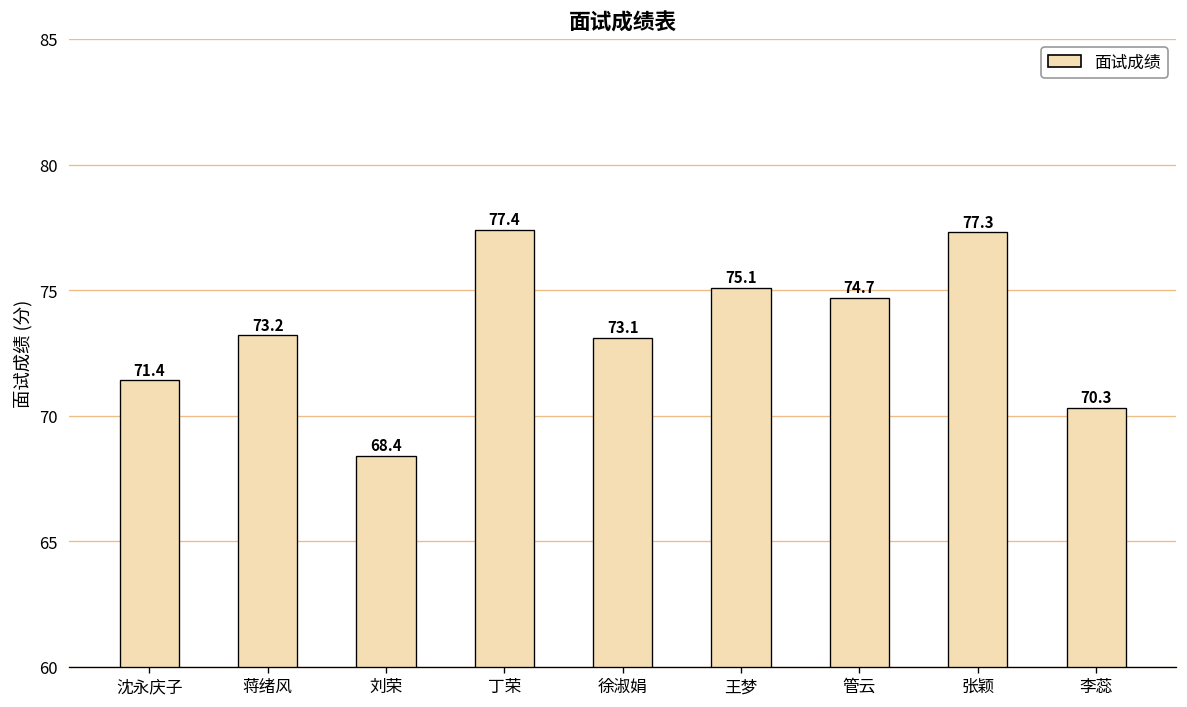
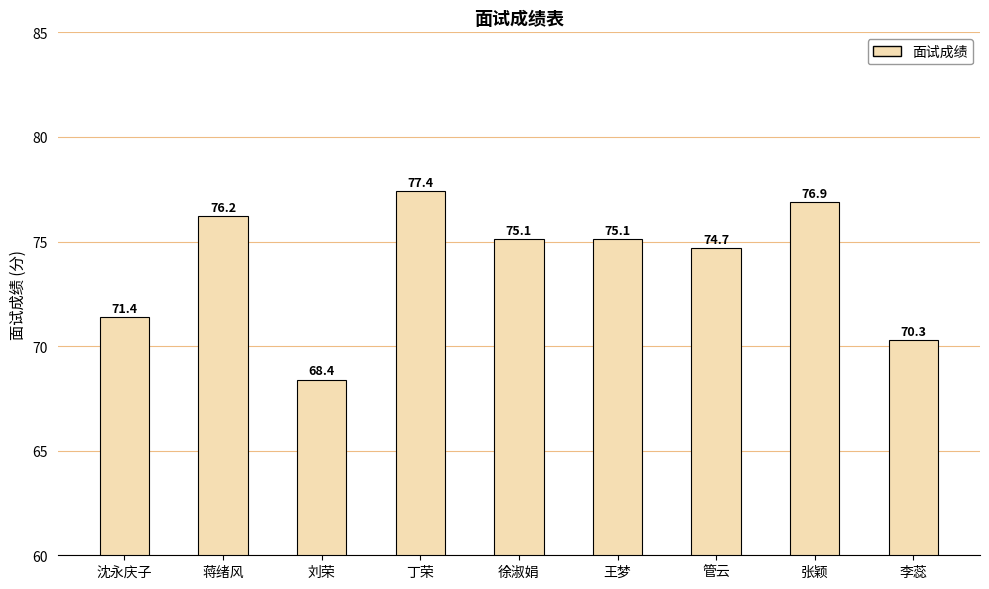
  {
    "沈永庆子": 71.4,
-   "蒋绪风": 73.2,
+   "蒋绪风": 76.2,
    "刘荣": 68.4,
    "丁荣": 77.4,
-   "徐淑娟": 73.1,
+   "徐淑娟": 75.1,
    "王梦": 75.1,
    "管云": 74.7,
-   "张颖": 77.3,
+   "张颖": 76.9,
    "李蕊": 70.3
  }
